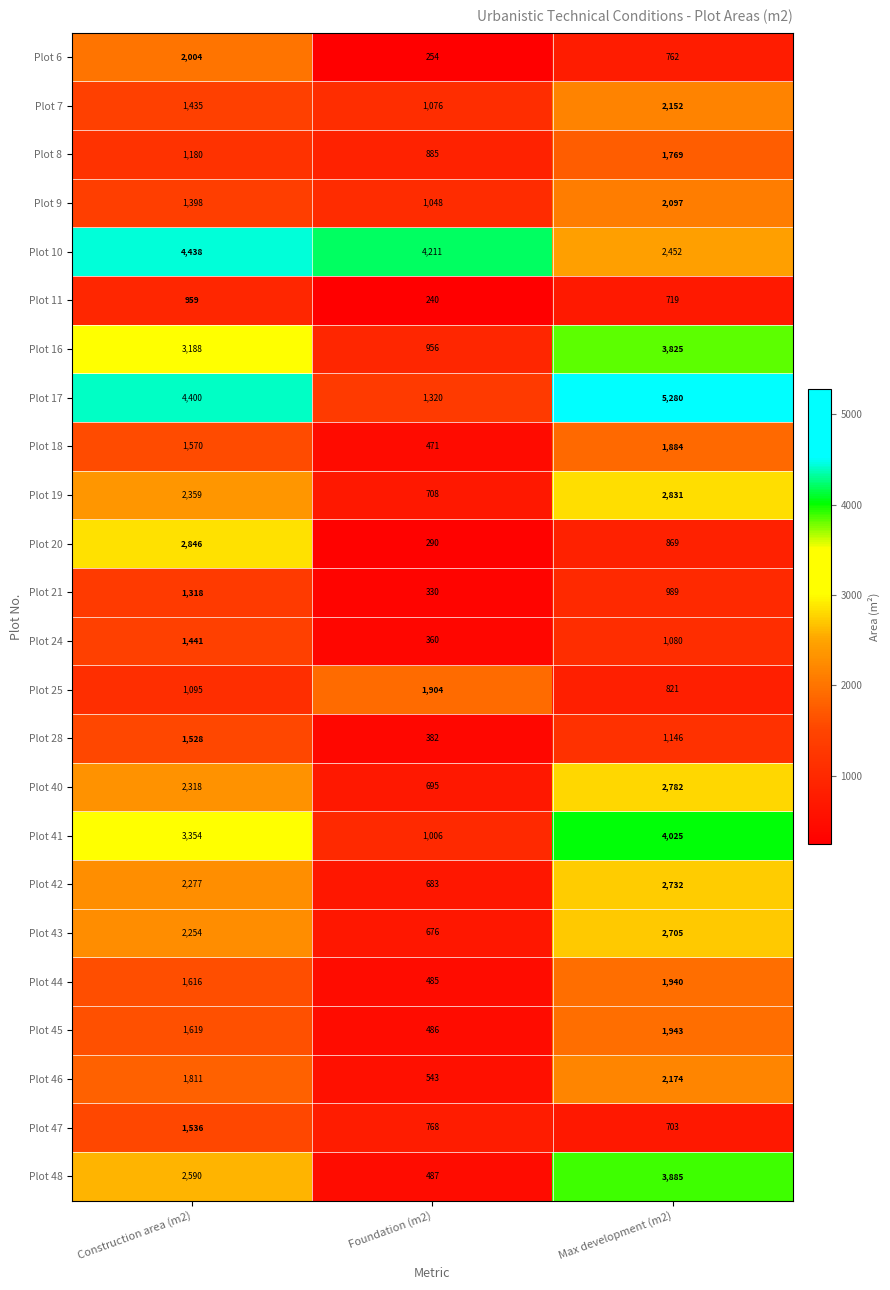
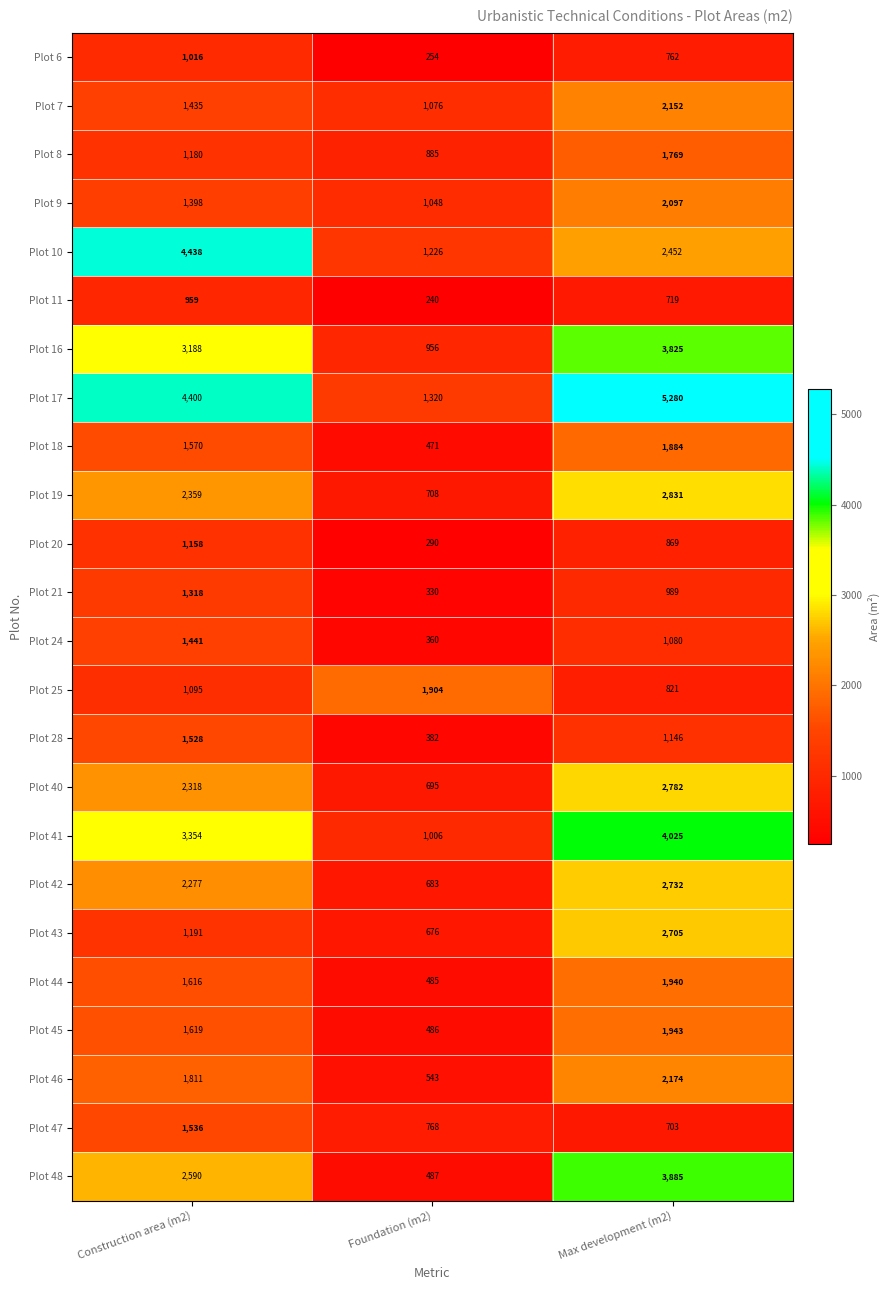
  {
    "Plot 6": {
-     "Construction area (m2)": "2,004",
+     "Construction area (m2)": "1,016",
      "Foundation (m2)": "254",
      "Max development (m2)": "762"
    },
    "Plot 7": {
      "Construction area (m2)": "1,435",
      "Foundation (m2)": "1,076",
      "Max development (m2)": "2,152"
    },
    "Plot 8": {
      "Construction area (m2)": "1,180",
      "Foundation (m2)": "885",
      "Max development (m2)": "1,769"
    },
    "Plot 9": {
      "Construction area (m2)": "1,398",
      "Foundation (m2)": "1,048",
      "Max development (m2)": "2,097"
    },
    "Plot 10": {
      "Construction area (m2)": "4,438",
-     "Foundation (m2)": "4,211",
+     "Foundation (m2)": "1,226",
      "Max development (m2)": "2,452"
    },
    "Plot 11": {
      "Construction area (m2)": "959",
      "Foundation (m2)": "240",
      "Max development (m2)": "719"
    },
    "Plot 16": {
      "Construction area (m2)": "3,188",
      "Foundation (m2)": "956",
      "Max development (m2)": "3,825"
    },
    "Plot 17": {
      "Construction area (m2)": "4,400",
      "Foundation (m2)": "1,320",
      "Max development (m2)": "5,280"
    },
    "Plot 18": {
      "Construction area (m2)": "1,570",
      "Foundation (m2)": "471",
      "Max development (m2)": "1,884"
    },
    "Plot 19": {
      "Construction area (m2)": "2,359",
      "Foundation (m2)": "708",
      "Max development (m2)": "2,831"
    },
    "Plot 20": {
-     "Construction area (m2)": "2,846",
+     "Construction area (m2)": "1,158",
      "Foundation (m2)": "290",
      "Max development (m2)": "869"
    },
    "Plot 21": {
      "Construction area (m2)": "1,318",
      "Foundation (m2)": "330",
      "Max development (m2)": "989"
    },
    "Plot 24": {
      "Construction area (m2)": "1,441",
      "Foundation (m2)": "360",
      "Max development (m2)": "1,080"
    },
    "Plot 25": {
      "Construction area (m2)": "1,095",
      "Foundation (m2)": "1,904",
      "Max development (m2)": "821"
    },
    "Plot 28": {
      "Construction area (m2)": "1,528",
      "Foundation (m2)": "382",
      "Max development (m2)": "1,146"
    },
    "Plot 40": {
      "Construction area (m2)": "2,318",
      "Foundation (m2)": "695",
      "Max development (m2)": "2,782"
    },
    "Plot 41": {
      "Construction area (m2)": "3,354",
      "Foundation (m2)": "1,006",
      "Max development (m2)": "4,025"
    },
    "Plot 42": {
      "Construction area (m2)": "2,277",
      "Foundation (m2)": "683",
      "Max development (m2)": "2,732"
    },
    "Plot 43": {
-     "Construction area (m2)": "2,254",
+     "Construction area (m2)": "1,191",
      "Foundation (m2)": "676",
      "Max development (m2)": "2,705"
    },
    "Plot 44": {
      "Construction area (m2)": "1,616",
      "Foundation (m2)": "485",
      "Max development (m2)": "1,940"
    },
    "Plot 45": {
      "Construction area (m2)": "1,619",
      "Foundation (m2)": "486",
      "Max development (m2)": "1,943"
    },
    "Plot 46": {
      "Construction area (m2)": "1,811",
      "Foundation (m2)": "543",
      "Max development (m2)": "2,174"
    },
    "Plot 47": {
      "Construction area (m2)": "1,536",
      "Foundation (m2)": "768",
      "Max development (m2)": "703"
    },
    "Plot 48": {
      "Construction area (m2)": "2,590",
      "Foundation (m2)": "487",
      "Max development (m2)": "3,885"
    }
  }
